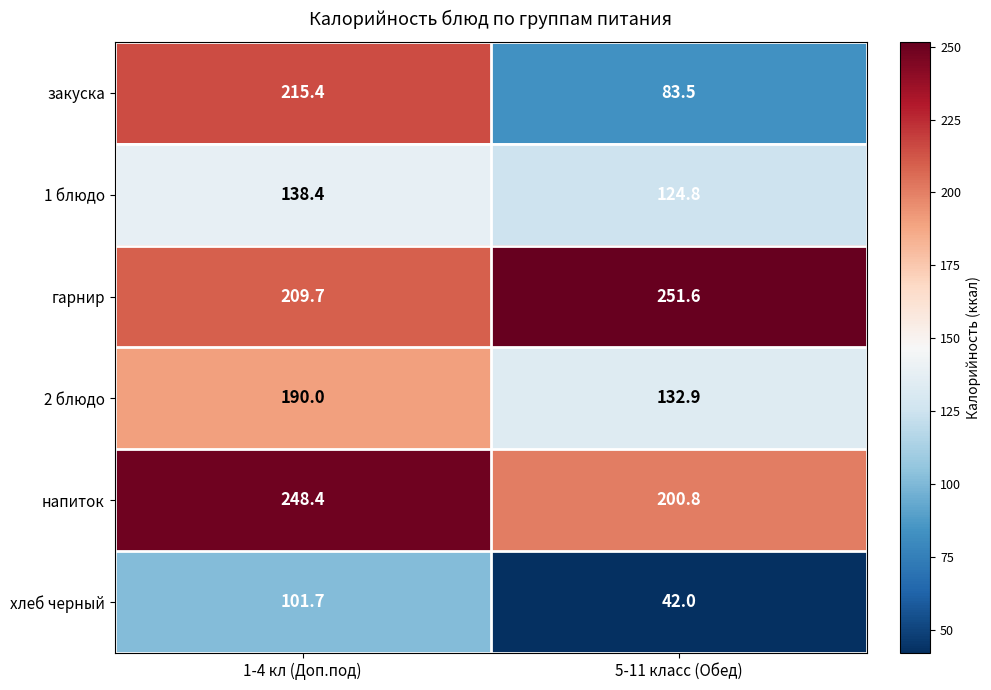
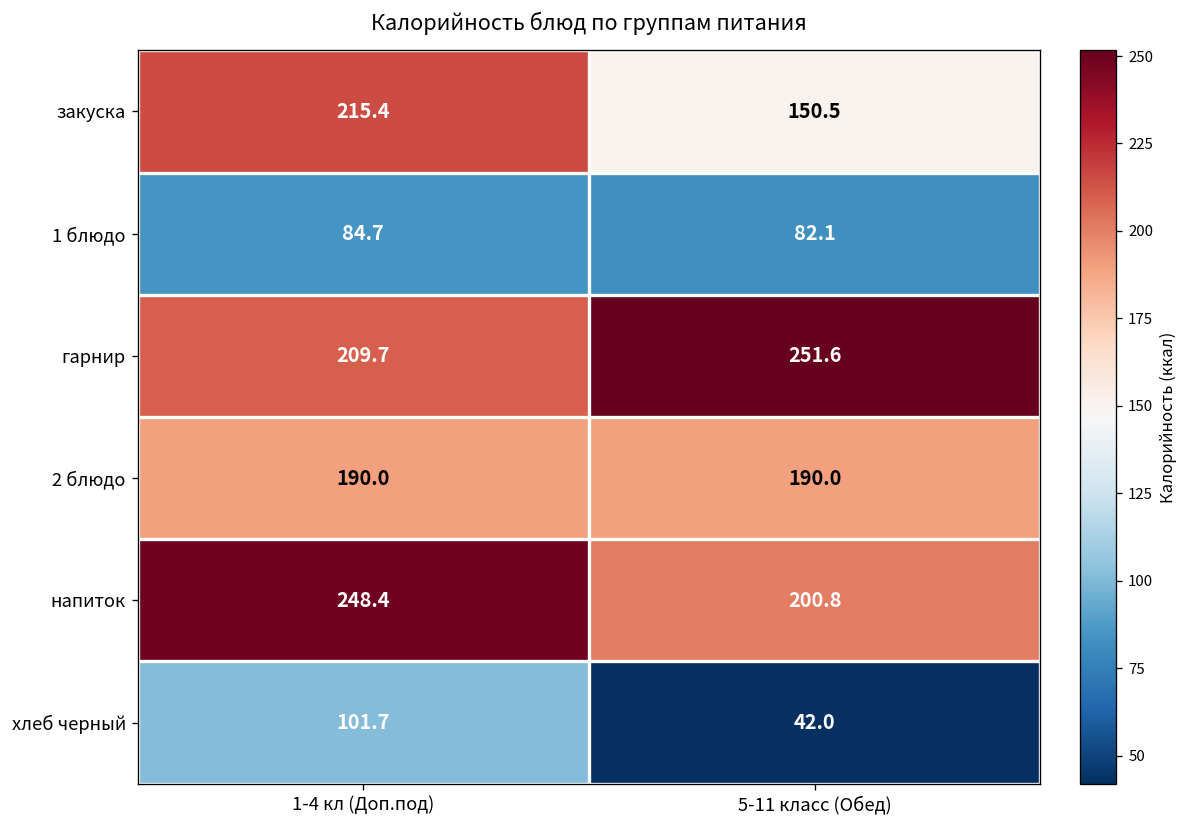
  {
    "закуска": {
      "1-4 кл (Доп.под)": 215.4,
-     "5-11 класс (Обед)": 83.5
+     "5-11 класс (Обед)": 150.5
    },
    "1 блюдо": {
-     "1-4 кл (Доп.под)": 138.4,
-     "5-11 класс (Обед)": 124.8
+     "1-4 кл (Доп.под)": 84.7,
+     "5-11 класс (Обед)": 82.1
    },
    "гарнир": {
      "1-4 кл (Доп.под)": 209.7,
      "5-11 класс (Обед)": 251.6
    },
    "2 блюдо": {
      "1-4 кл (Доп.под)": 190.0,
-     "5-11 класс (Обед)": 132.9
+     "5-11 класс (Обед)": 190.0
    },
    "напиток": {
      "1-4 кл (Доп.под)": 248.4,
      "5-11 класс (Обед)": 200.8
    },
    "хлеб черный": {
      "1-4 кл (Доп.под)": 101.7,
      "5-11 класс (Обед)": 42.0
    }
  }
